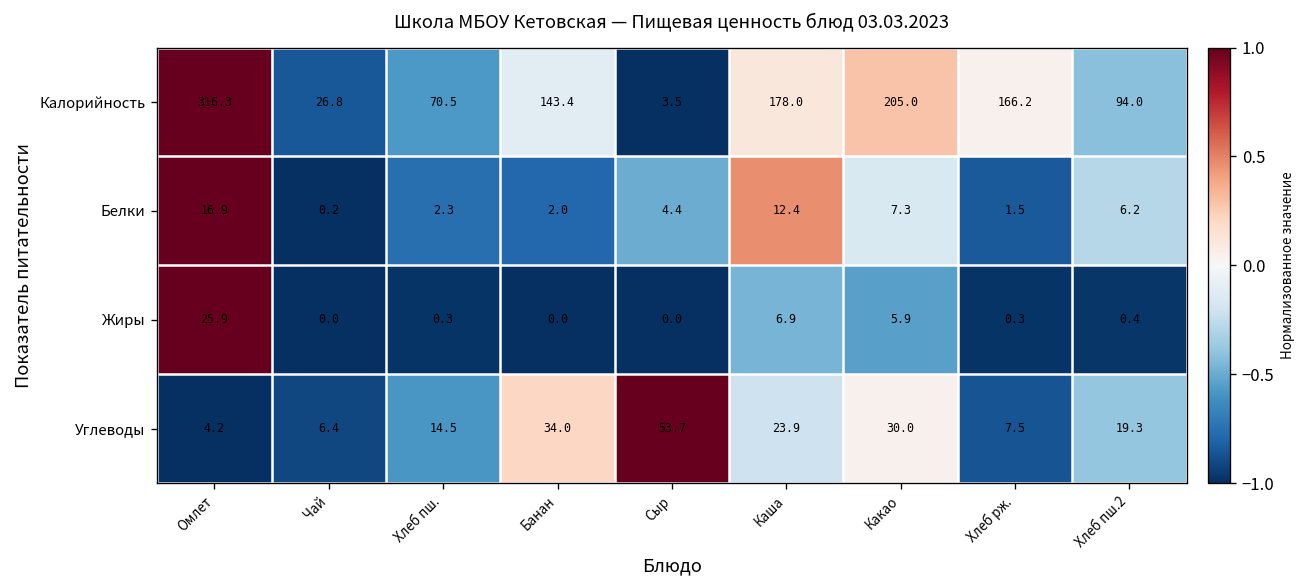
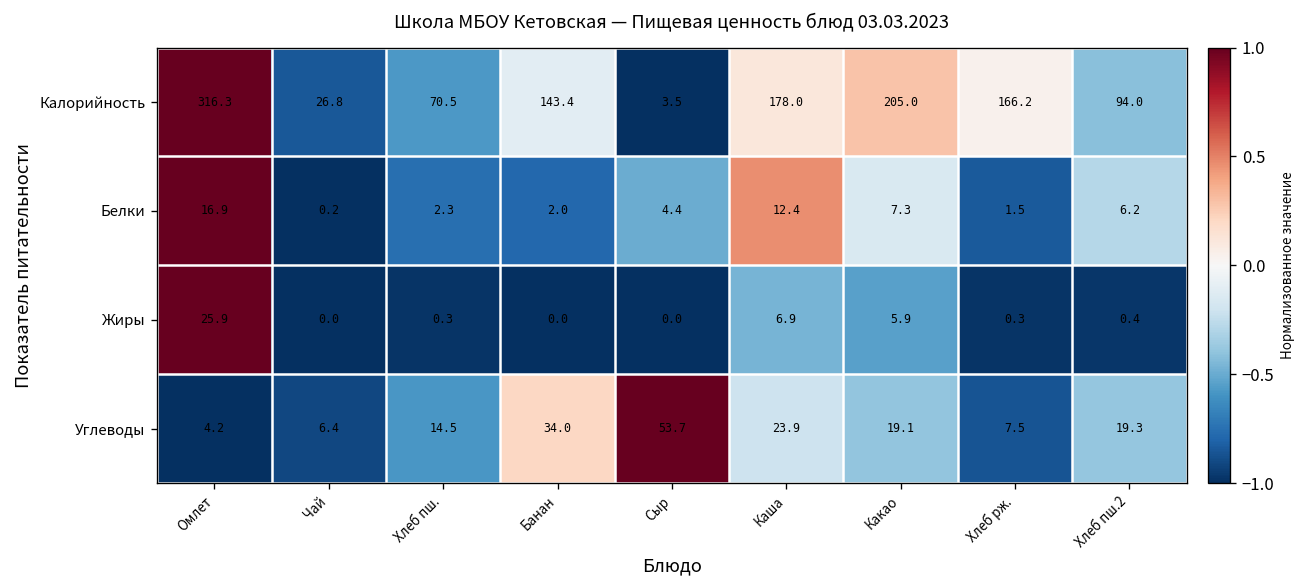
  {
    "Калорийность": {
      "Омлет": 316.3,
      "Чай": 26.8,
      "Хлеб пш.": 70.5,
      "Банан": 143.4,
      "Сыр": 3.5,
      "Каша": 178.0,
      "Какао": 205.0,
      "Хлеб рж.": 166.2,
      "Хлеб пш.2": 94.0
    },
    "Белки": {
      "Омлет": 16.9,
      "Чай": 0.2,
      "Хлеб пш.": 2.3,
      "Банан": 2.0,
      "Сыр": 4.4,
      "Каша": 12.4,
      "Какао": 7.3,
      "Хлеб рж.": 1.5,
      "Хлеб пш.2": 6.2
    },
    "Жиры": {
      "Омлет": 25.9,
      "Чай": 0.0,
      "Хлеб пш.": 0.3,
      "Банан": 0.0,
      "Сыр": 0.0,
      "Каша": 6.9,
      "Какао": 5.9,
      "Хлеб рж.": 0.3,
      "Хлеб пш.2": 0.4
    },
    "Углеводы": {
      "Омлет": 4.2,
      "Чай": 6.4,
      "Хлеб пш.": 14.5,
      "Банан": 34.0,
      "Сыр": 53.7,
      "Каша": 23.9,
-     "Какао": 30.0,
+     "Какао": 19.1,
      "Хлеб рж.": 7.5,
      "Хлеб пш.2": 19.3
    }
  }
